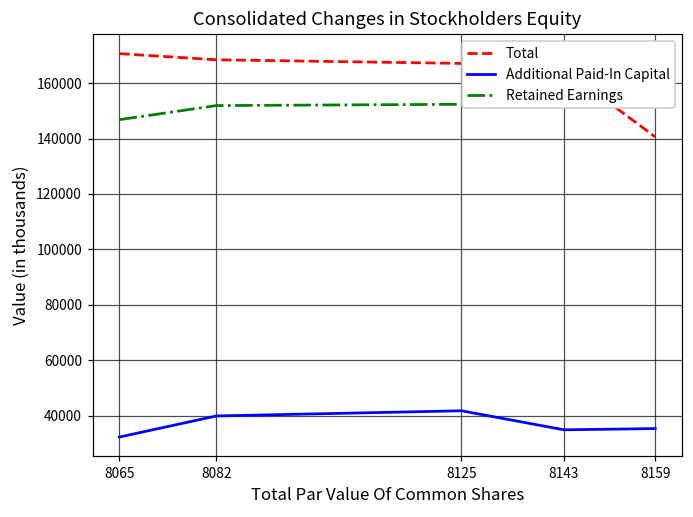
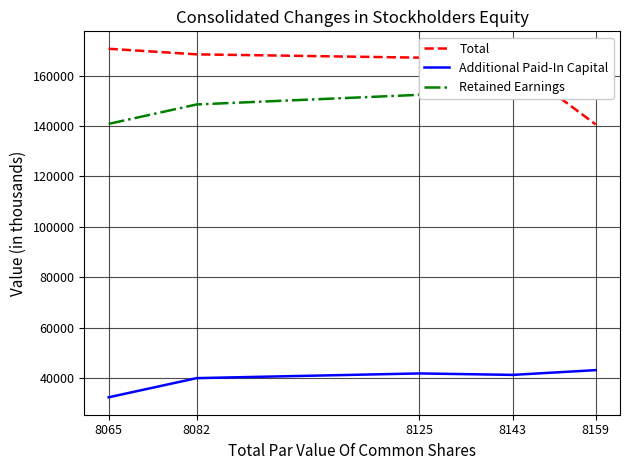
  {
    "Total": {
      "8065": 171000,
      "8082": 168000,
      "8159": 141000
    },
    "Additional Paid-In Capital": {
      "8065": 32000,
      "8082": 40000,
      "8125": 42000,
-     "8143": 35000,
-     "8159": 35000
+     "8143": 41000,
+     "8159": 43000
    },
    "Retained Earnings": {
-     "8065": 147000,
-     "8082": 152000
+     "8065": 141000,
+     "8082": 149000
    }
  }
